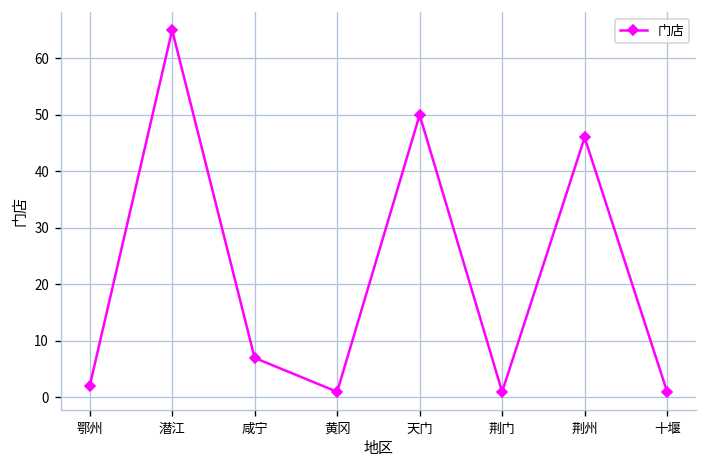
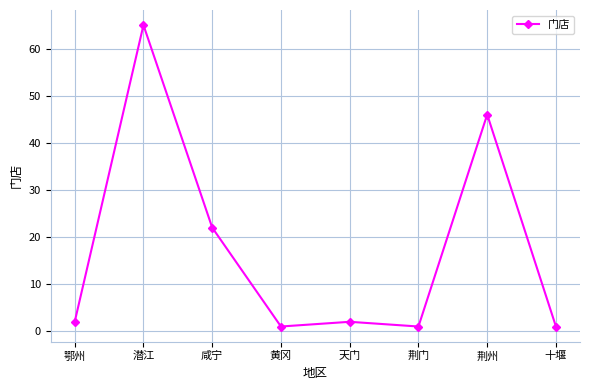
  {
    "鄂州": 2,
    "潜江": 65,
-   "咸宁": 7,
+   "咸宁": 22,
    "黄冈": 1,
-   "天门": 50,
+   "天门": 2,
    "荆门": 1,
    "荆州": 46,
    "十堰": 1
  }
